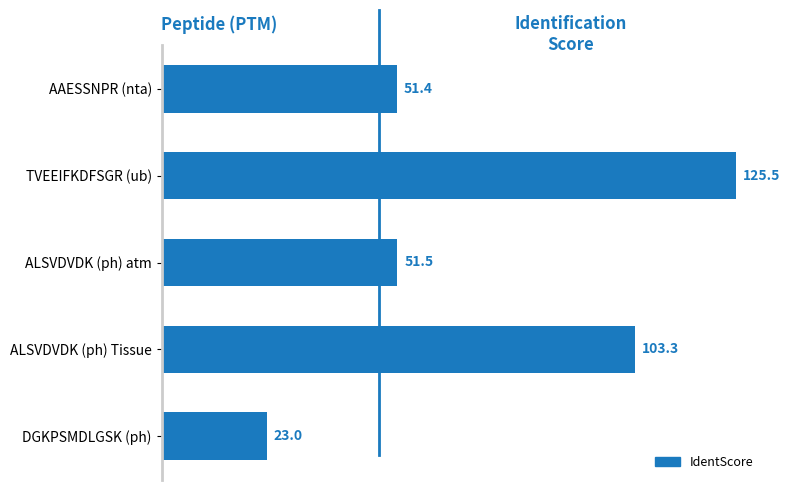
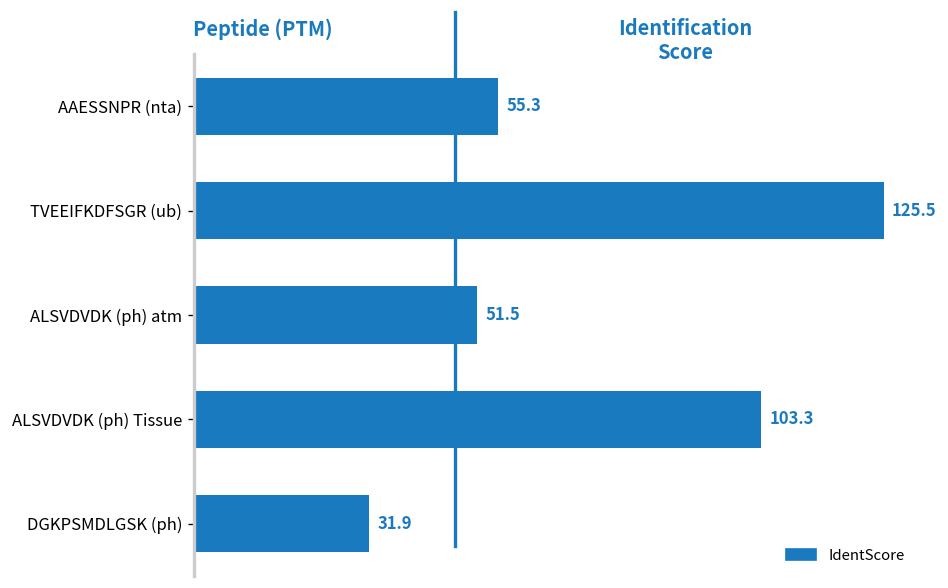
  {
-   "AAESSNPR (nta)": 51.4,
+   "AAESSNPR (nta)": 55.3,
    "TVEEIFKDFSGR (ub)": 125.5,
    "ALSVDVDK (ph) atm": 51.5,
    "ALSVDVDK (ph) Tissue": 103.3,
-   "DGKPSMDLGSK (ph)": 23.0
+   "DGKPSMDLGSK (ph)": 31.9
  }
